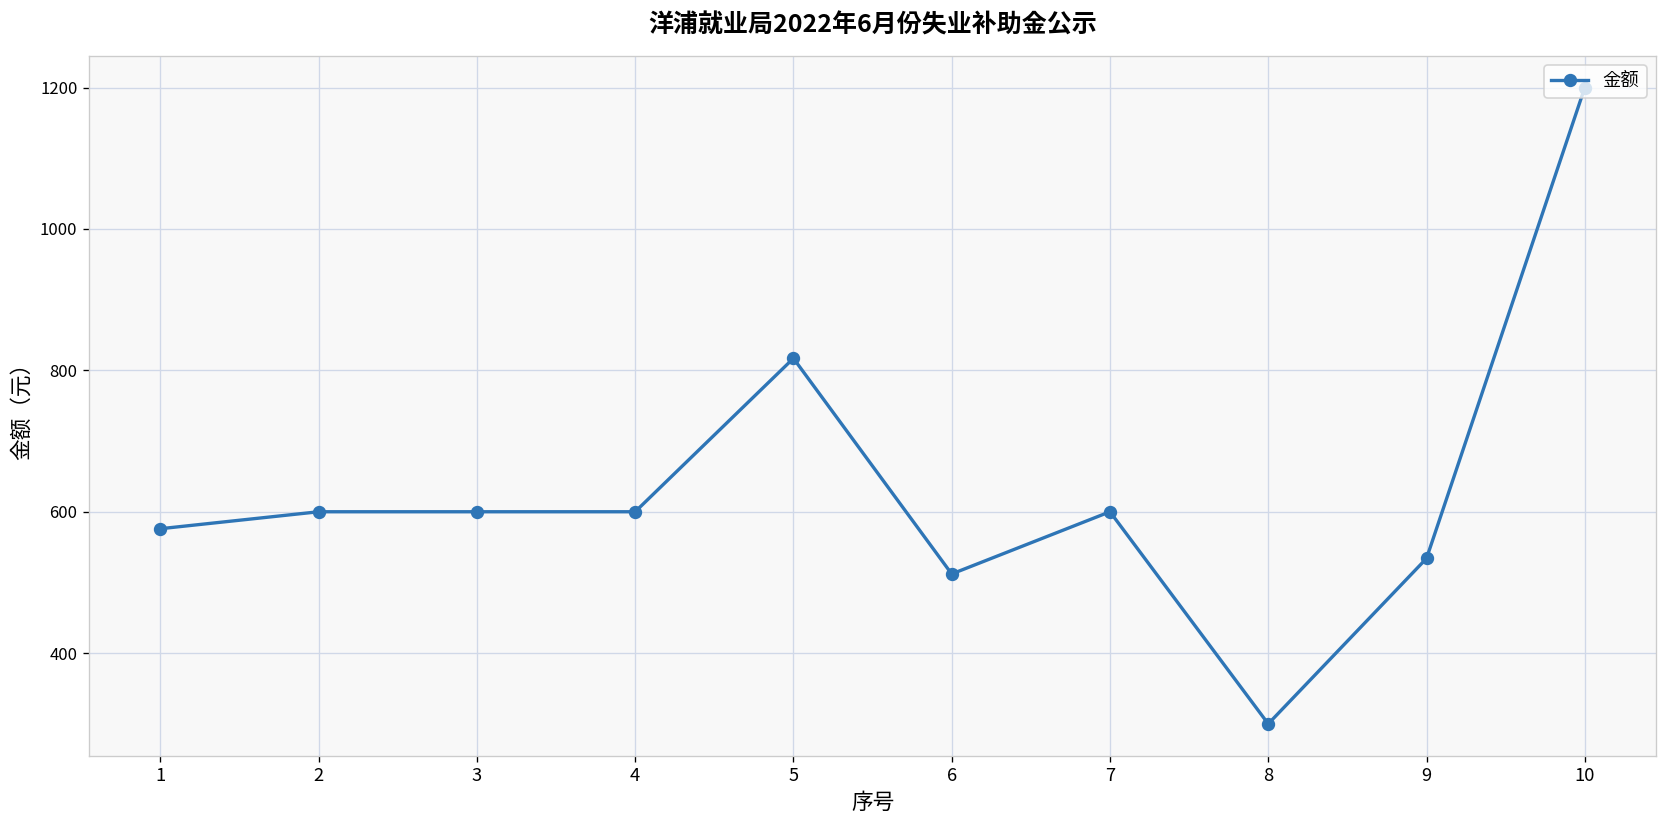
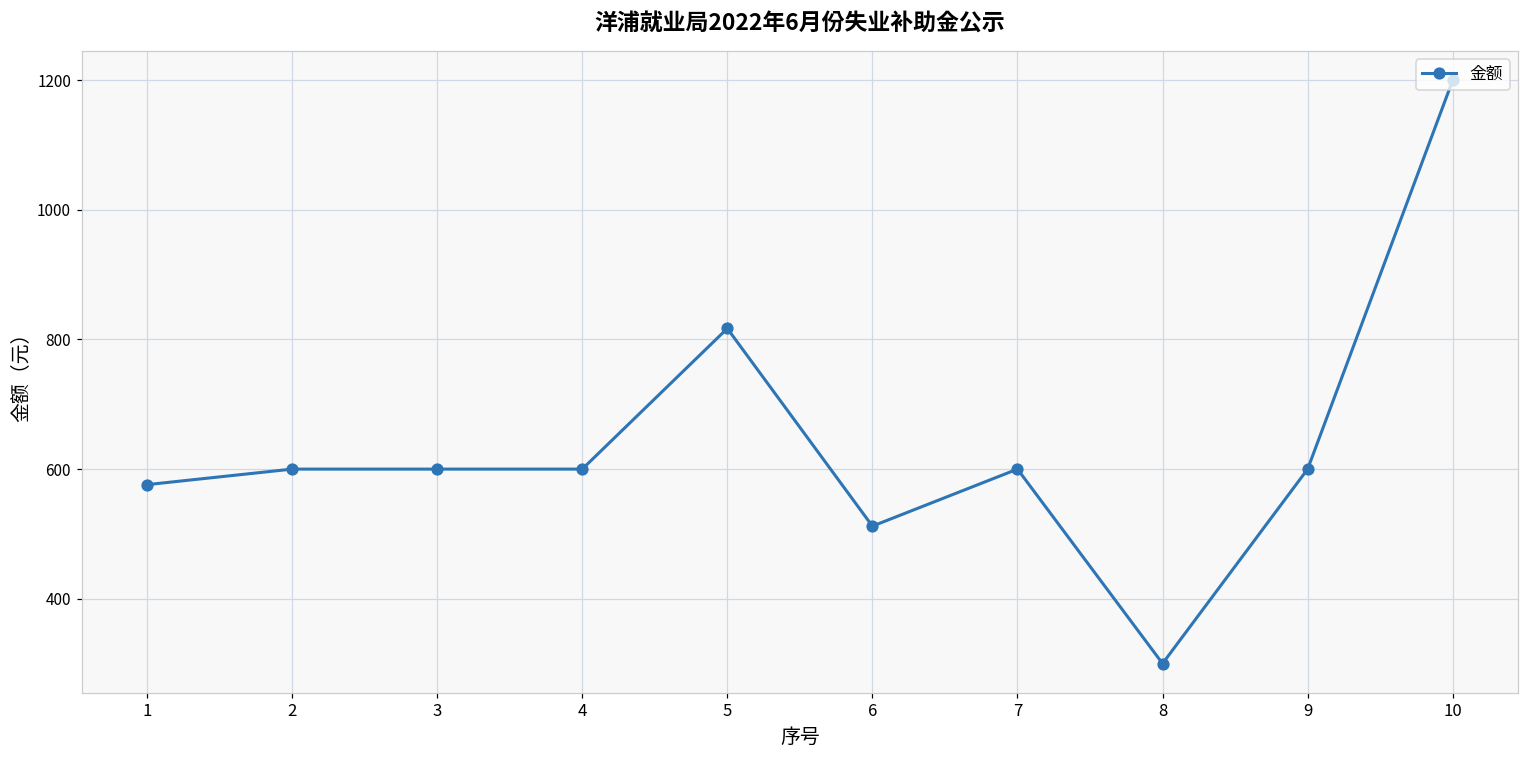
  {
    "1": 580,
    "2": 600,
    "3": 600,
    "4": 600,
    "5": 820,
    "6": 510,
    "7": 600,
    "8": 300,
-   "9": 530
+   "9": 600
  }
